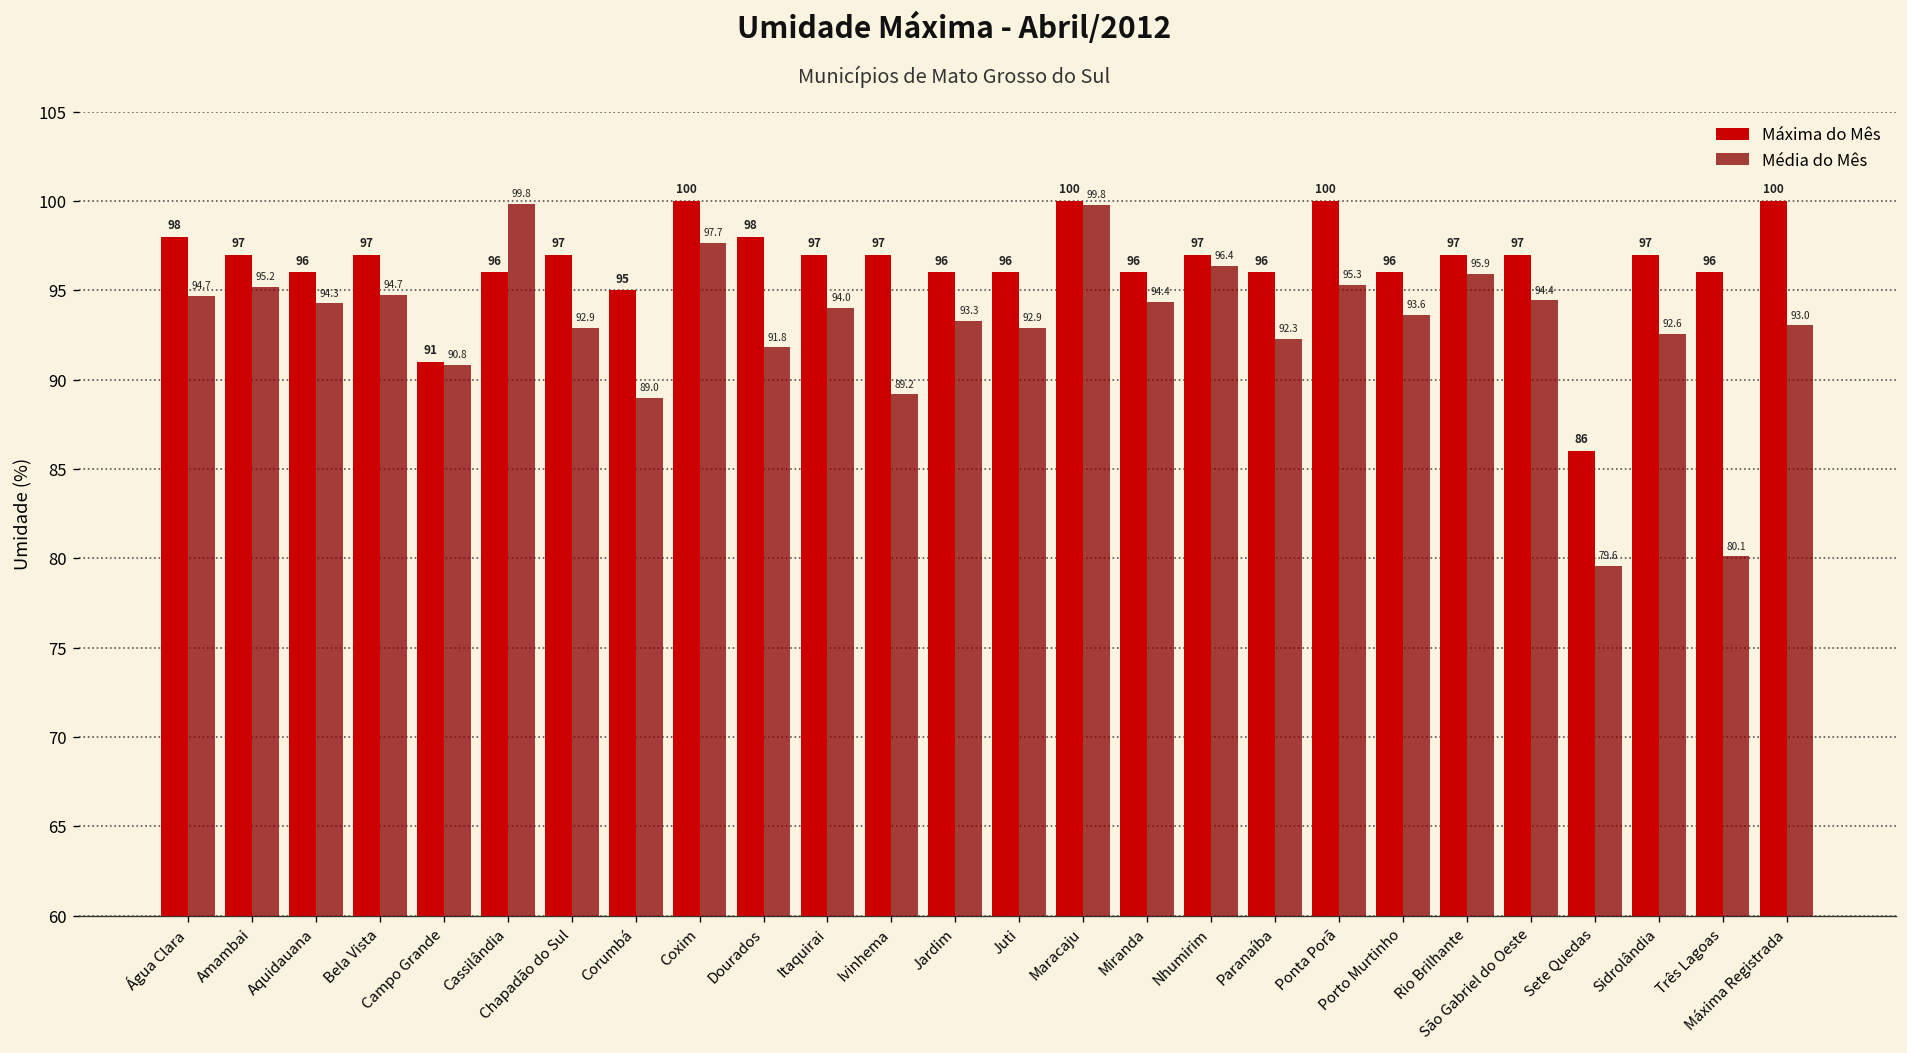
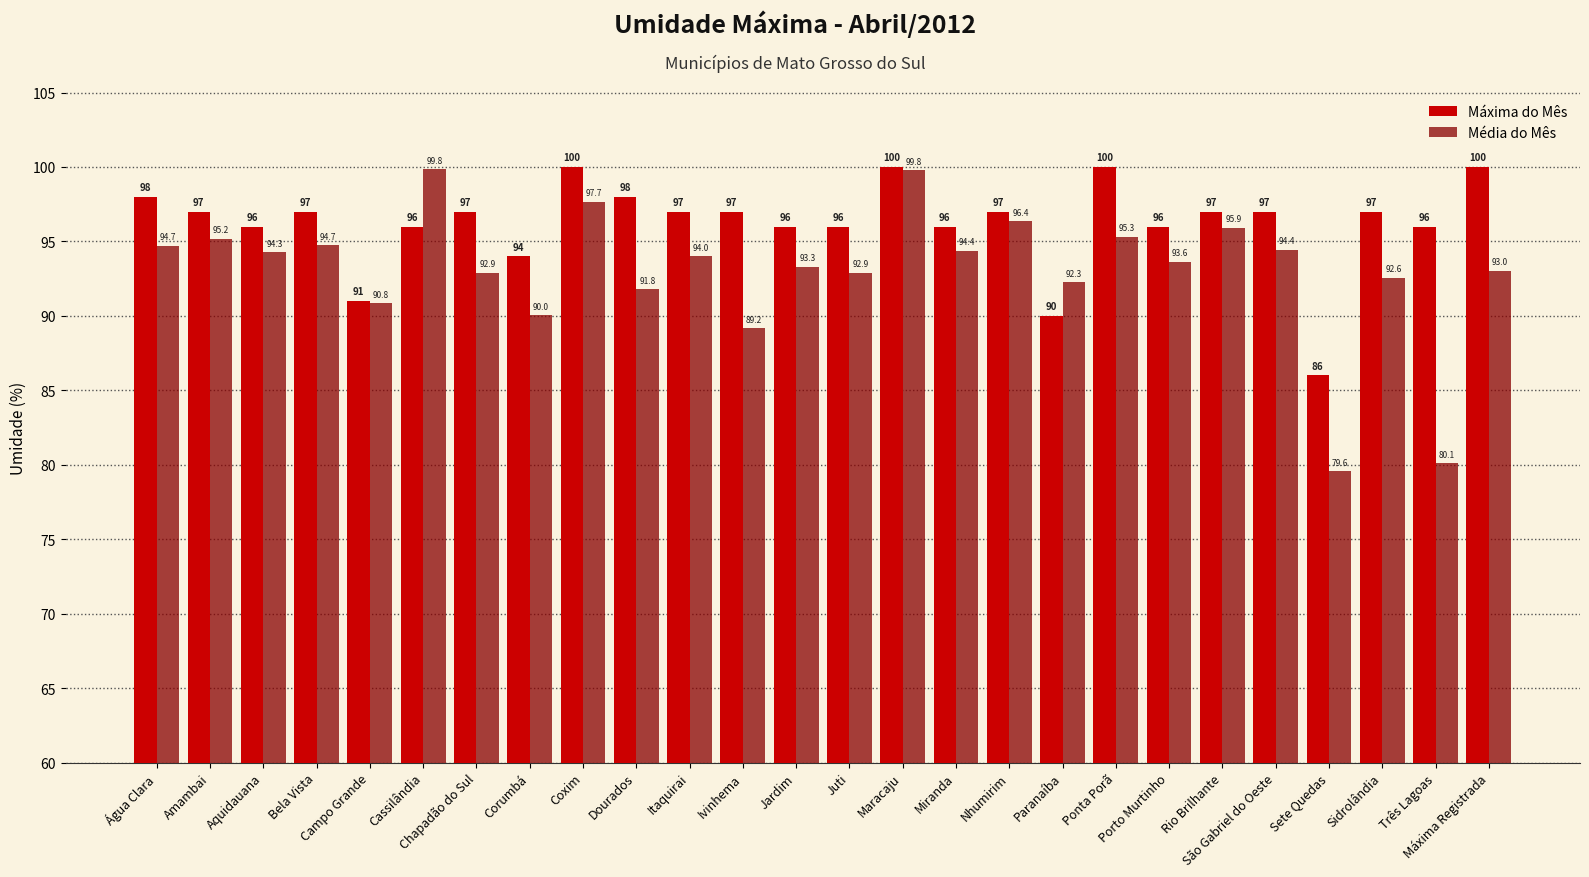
  {
    "Máxima do Mês": {
      "Água Clara": 98,
      "Amambai": 97,
      "Aquidauana": 96,
      "Bela Vista": 97,
      "Campo Grande": 91,
      "Cassilândia": 96,
      "Chapadão do Sul": 97,
-     "Corumbá": 95,
+     "Corumbá": 94,
      "Coxim": 100,
      "Dourados": 98,
      "Itaquirai": 97,
      "Ivinhema": 97,
      "Jardim": 96,
      "Juti": 96,
      "Maracaju": 100,
      "Miranda": 96,
      "Nhumirim": 97,
-     "Paranaíba": 96,
+     "Paranaíba": 90,
      "Ponta Porã": 100,
      "Porto Murtinho": 96,
      "Rio Brilhante": 97,
      "São Gabriel do Oeste": 97,
      "Sete Quedas": 86,
      "Sidrolândia": 97,
      "Três Lagoas": 96,
      "Máxima Registrada": 100
    },
    "Média do Mês": {
      "Água Clara": 94.7,
      "Amambai": 95.2,
      "Aquidauana": 94.3,
      "Bela Vista": 94.7,
      "Campo Grande": 90.8,
      "Cassilândia": 99.8,
      "Chapadão do Sul": 92.9,
-     "Corumbá": 89.0,
+     "Corumbá": 90.0,
      "Coxim": 97.7,
      "Dourados": 91.8,
      "Itaquirai": 94.0,
      "Ivinhema": 89.2,
      "Jardim": 93.3,
      "Juti": 92.9,
      "Maracaju": 99.8,
      "Miranda": 94.4,
      "Nhumirim": 96.4,
      "Paranaíba": 92.3,
      "Ponta Porã": 95.3,
      "Porto Murtinho": 93.6,
      "Rio Brilhante": 95.9,
      "São Gabriel do Oeste": 94.4,
      "Sete Quedas": 79.6,
      "Sidrolândia": 92.6,
      "Três Lagoas": 80.1,
      "Máxima Registrada": 93.0
    }
  }
